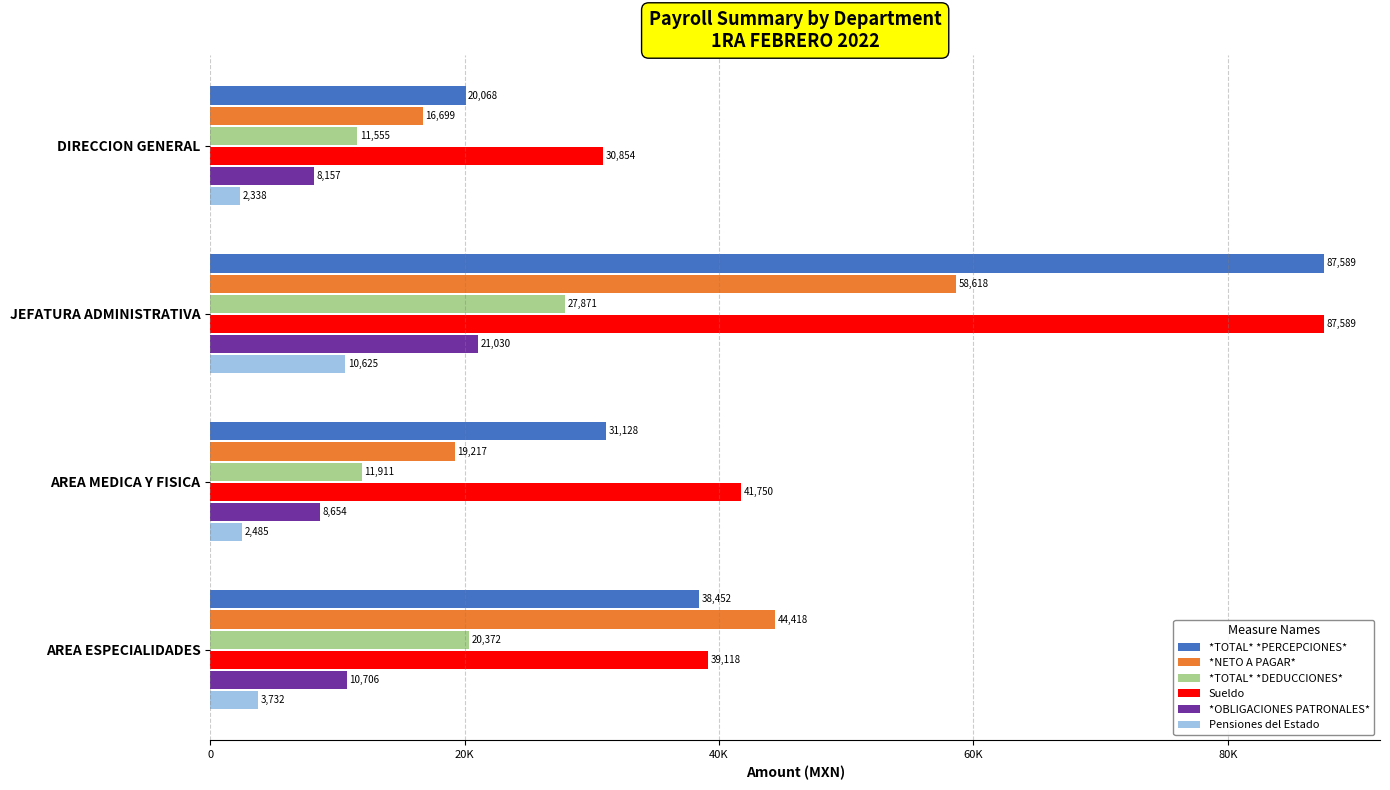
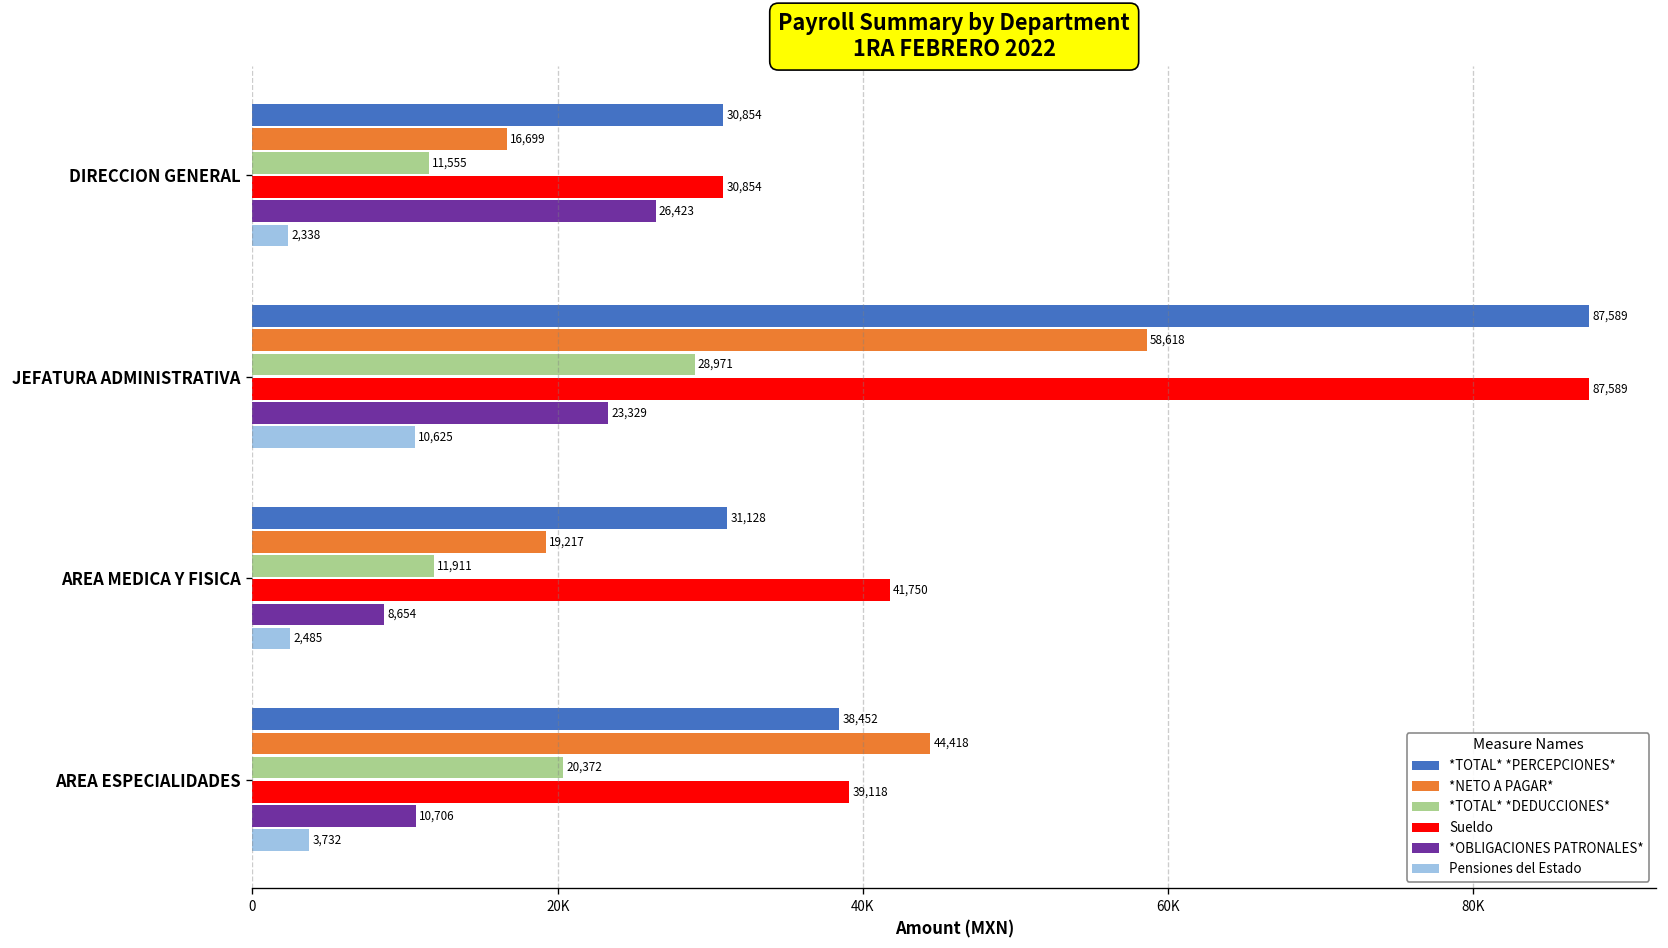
  {
    "*TOTAL* *PERCEPCIONES*": {
-     "DIRECCION GENERAL": "20,068",
+     "DIRECCION GENERAL": "30,854",
      "JEFATURA ADMINISTRATIVA": "87,589",
      "AREA MEDICA Y FISICA": "31,128",
      "AREA ESPECIALIDADES": "38,452"
    },
    "*NETO A PAGAR*": {
      "DIRECCION GENERAL": "16,699",
      "JEFATURA ADMINISTRATIVA": "58,618",
      "AREA MEDICA Y FISICA": "19,217",
      "AREA ESPECIALIDADES": "44,418"
    },
    "*TOTAL* *DEDUCCIONES*": {
      "DIRECCION GENERAL": "11,555",
-     "JEFATURA ADMINISTRATIVA": "27,871",
+     "JEFATURA ADMINISTRATIVA": "28,971",
      "AREA MEDICA Y FISICA": "11,911",
      "AREA ESPECIALIDADES": "20,372"
    },
    "Sueldo": {
      "DIRECCION GENERAL": "30,854",
      "JEFATURA ADMINISTRATIVA": "87,589",
      "AREA MEDICA Y FISICA": "41,750",
      "AREA ESPECIALIDADES": "39,118"
    },
    "*OBLIGACIONES PATRONALES*": {
-     "DIRECCION GENERAL": "8,157",
-     "JEFATURA ADMINISTRATIVA": "21,030",
+     "DIRECCION GENERAL": "26,423",
+     "JEFATURA ADMINISTRATIVA": "23,329",
      "AREA MEDICA Y FISICA": "8,654",
      "AREA ESPECIALIDADES": "10,706"
    },
    "Pensiones del Estado": {
      "DIRECCION GENERAL": "2,338",
      "JEFATURA ADMINISTRATIVA": "10,625",
      "AREA MEDICA Y FISICA": "2,485",
      "AREA ESPECIALIDADES": "3,732"
    }
  }
